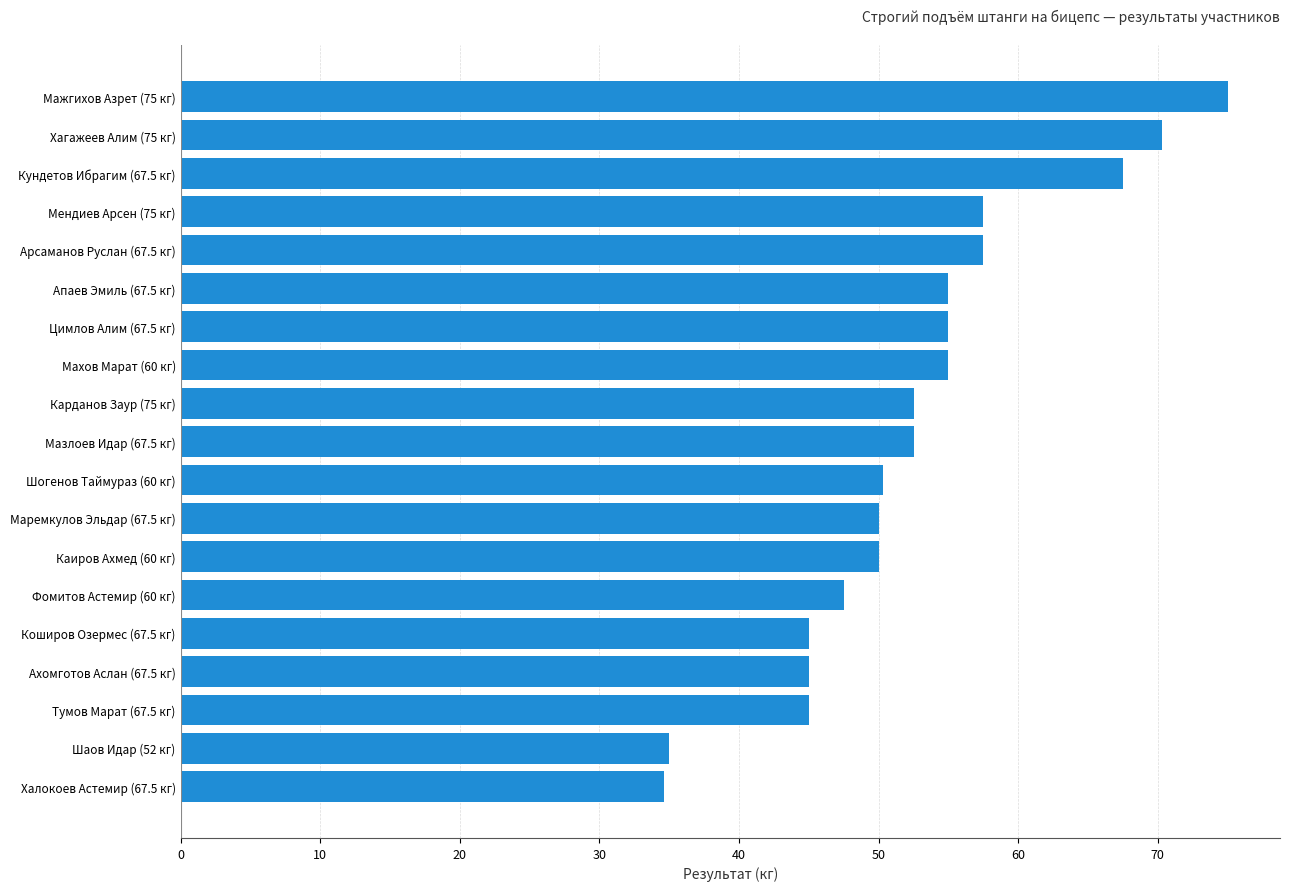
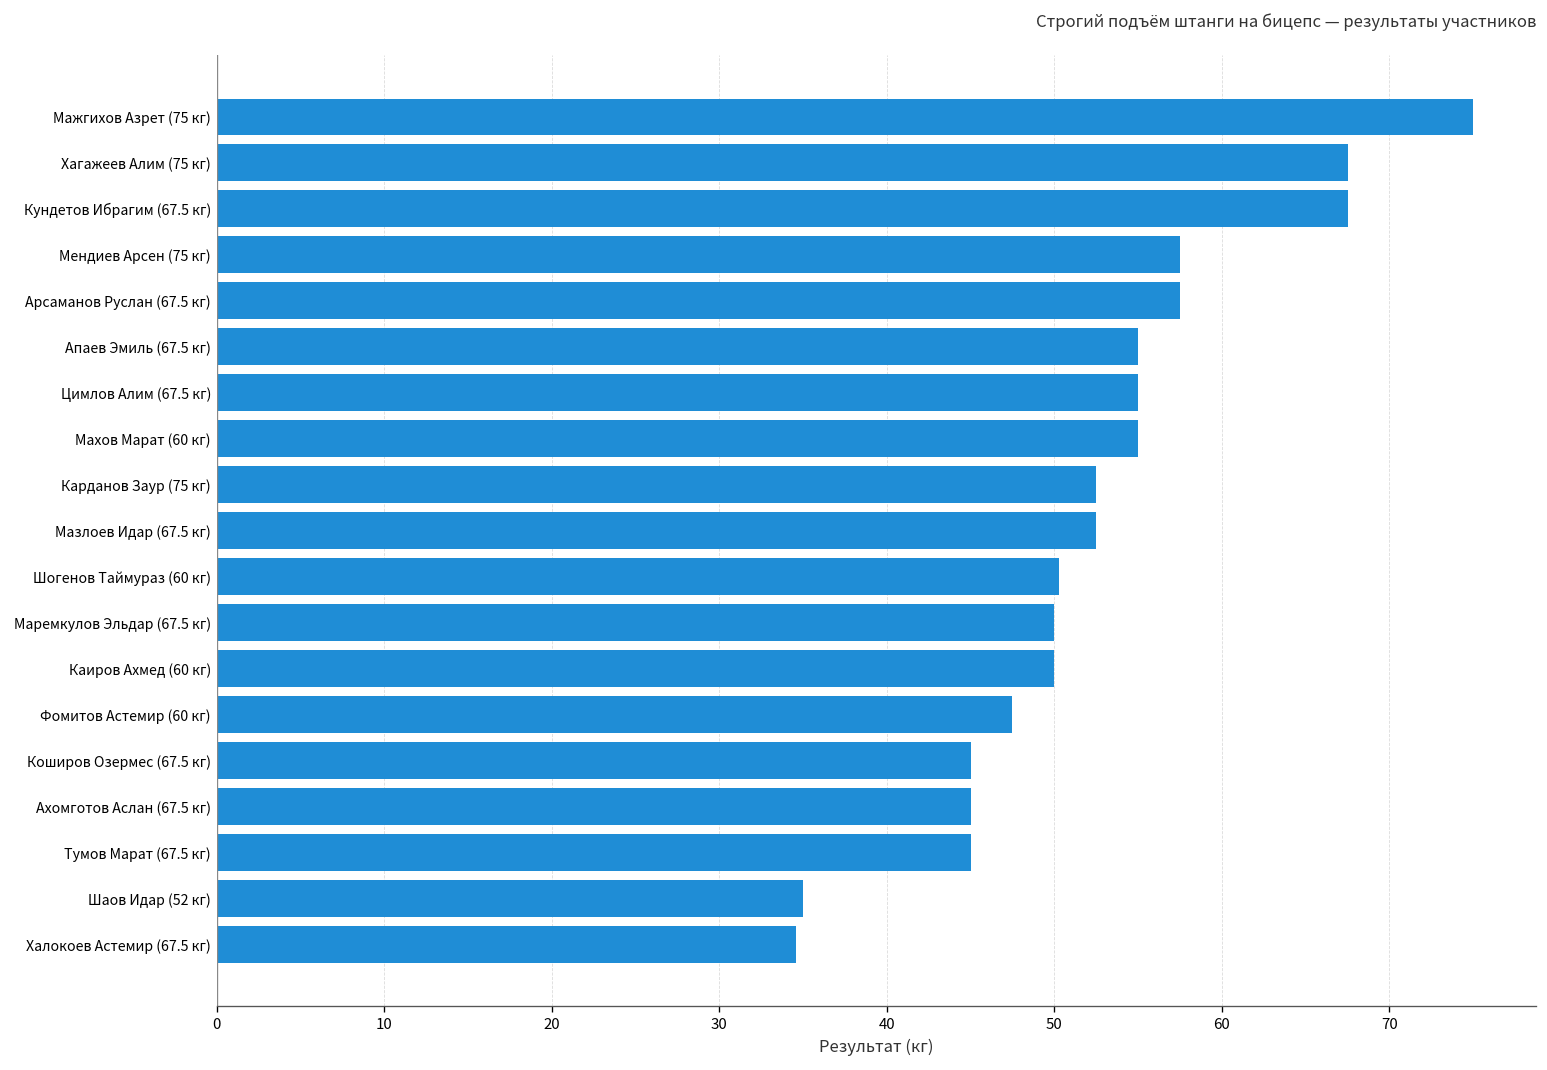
  {
    "Мажгихов Азрет (75 кг)": 75.0,
-   "Хагажеев Алим (75 кг)": 70.3,
+   "Хагажеев Алим (75 кг)": 67.5,
    "Кундетов Ибрагим (67.5 кг)": 67.5,
    "Мендиев Арсен (75 кг)": 57.5,
    "Арсаманов Руслан (67.5 кг)": 57.5,
    "Апаев Эмиль (67.5 кг)": 55.0,
    "Цимлов Алим (67.5 кг)": 55.0,
    "Махов Марат (60 кг)": 55.0,
    "Карданов Заур (75 кг)": 52.5,
    "Мазлоев Идар (67.5 кг)": 52.5,
    "Шогенов Таймураз (60 кг)": 50.3,
    "Маремкулов Эльдар (67.5 кг)": 50.0,
    "Каиров Ахмед (60 кг)": 50.0,
    "Фомитов Астемир (60 кг)": 47.5,
    "Коширов Озермес (67.5 кг)": 45.0,
    "Ахомготов Аслан (67.5 кг)": 45.0,
    "Тумов Марат (67.5 кг)": 45.0,
    "Шаов Идар (52 кг)": 35.0,
    "Халокоев Астемир (67.5 кг)": 34.6
  }
